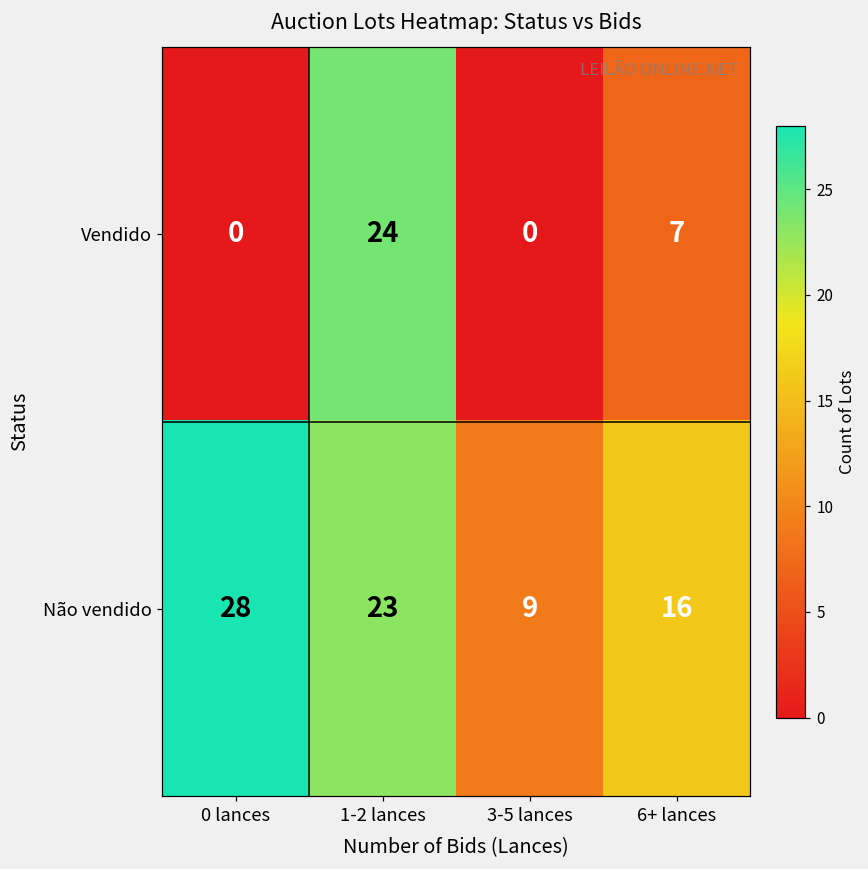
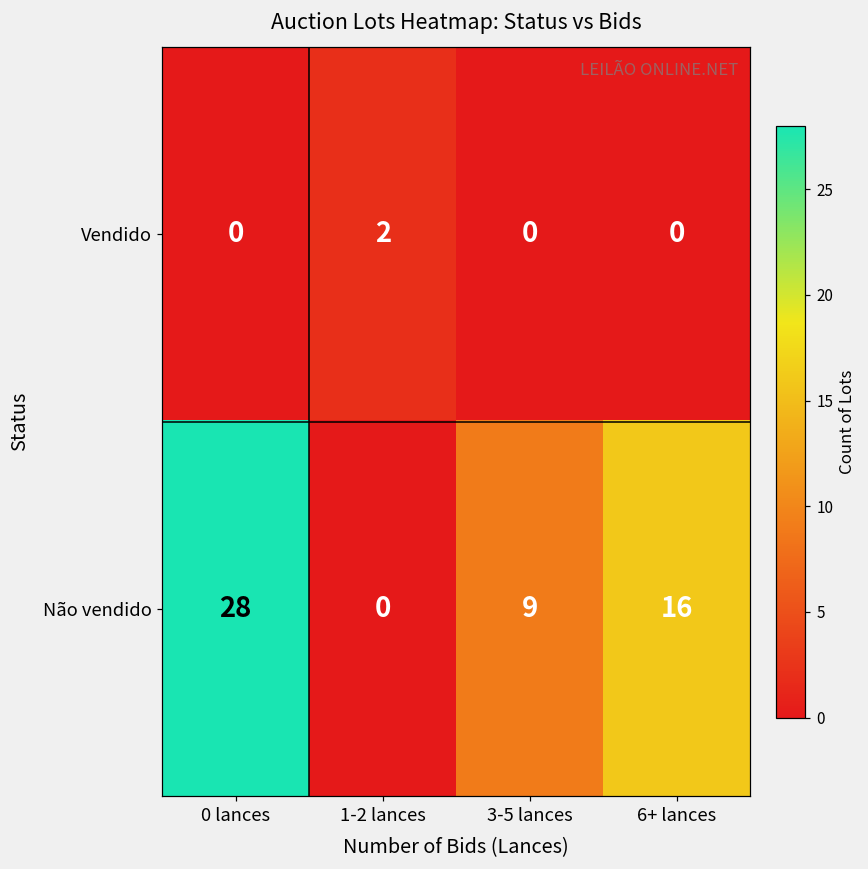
  {
    "Vendido": {
      "0 lances": 0,
-     "1-2 lances": 24,
+     "1-2 lances": 2,
      "3-5 lances": 0,
-     "6+ lances": 7
+     "6+ lances": 0
    },
    "Não vendido": {
      "0 lances": 28,
-     "1-2 lances": 23,
+     "1-2 lances": 0,
      "3-5 lances": 9,
      "6+ lances": 16
    }
  }
